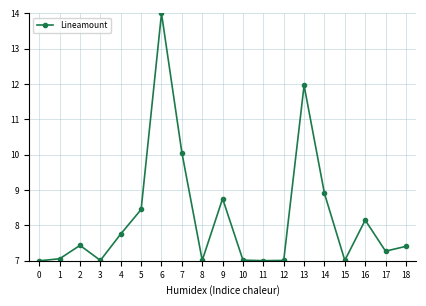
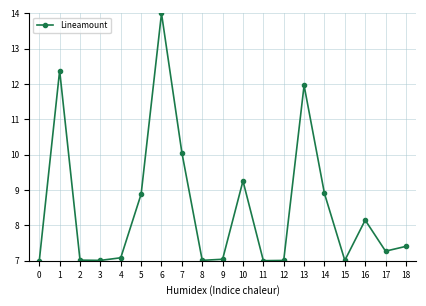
  {
    "0": 7.0,
-   "1": 7.1,
-   "2": 7.4,
+   "1": 12.4,
+   "2": 7.0,
    "3": 7.0,
-   "4": 7.8,
-   "5": 8.5,
+   "4": 7.1,
+   "5": 8.9,
    "6": 14.0,
    "7": 10.1,
    "8": 7.0,
-   "9": 8.8,
-   "10": 7.0,
+   "9": 7.0,
+   "10": 9.3,
    "11": 7.0,
    "12": 7.0,
    "13": 12.0,
    "14": 8.9,
    "15": 7.0,
    "16": 8.2,
    "17": 7.3,
    "18": 7.4
  }
